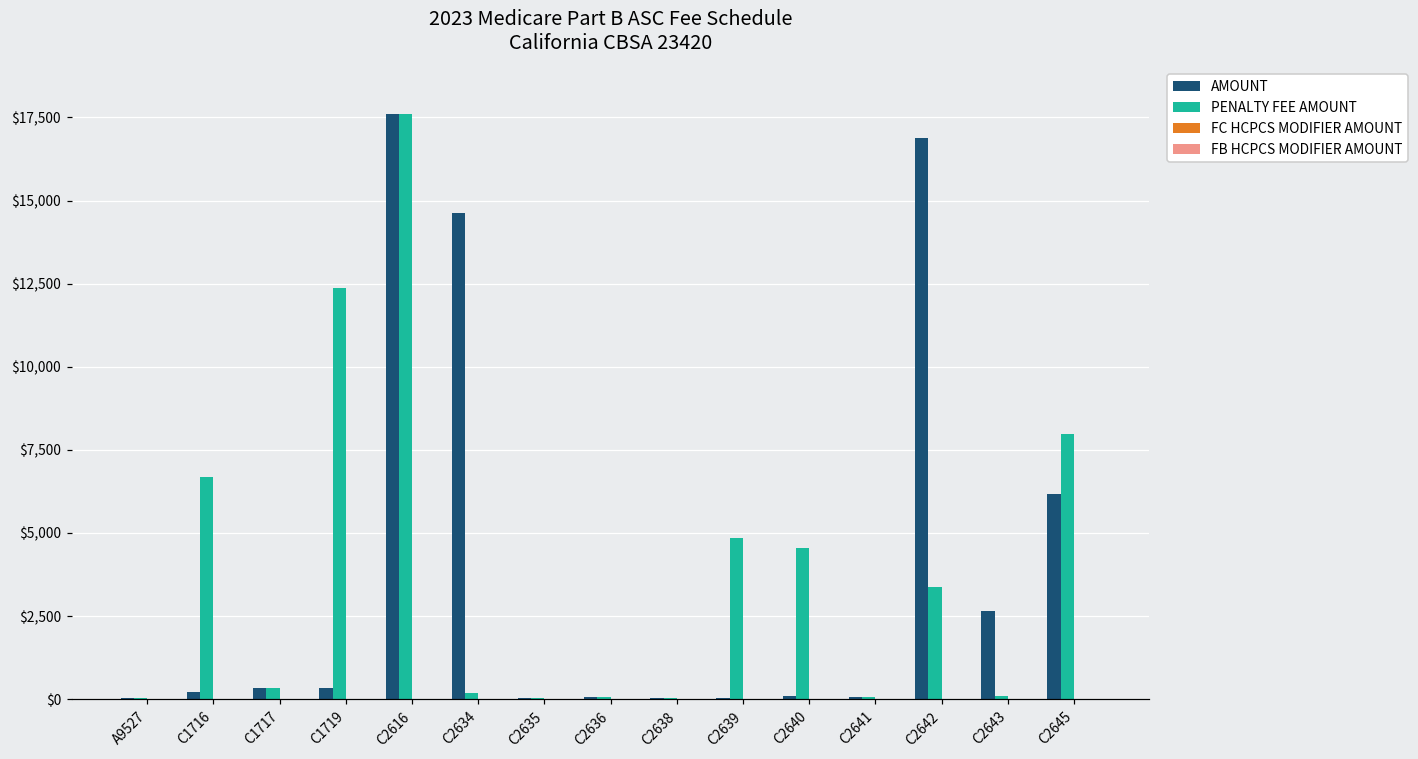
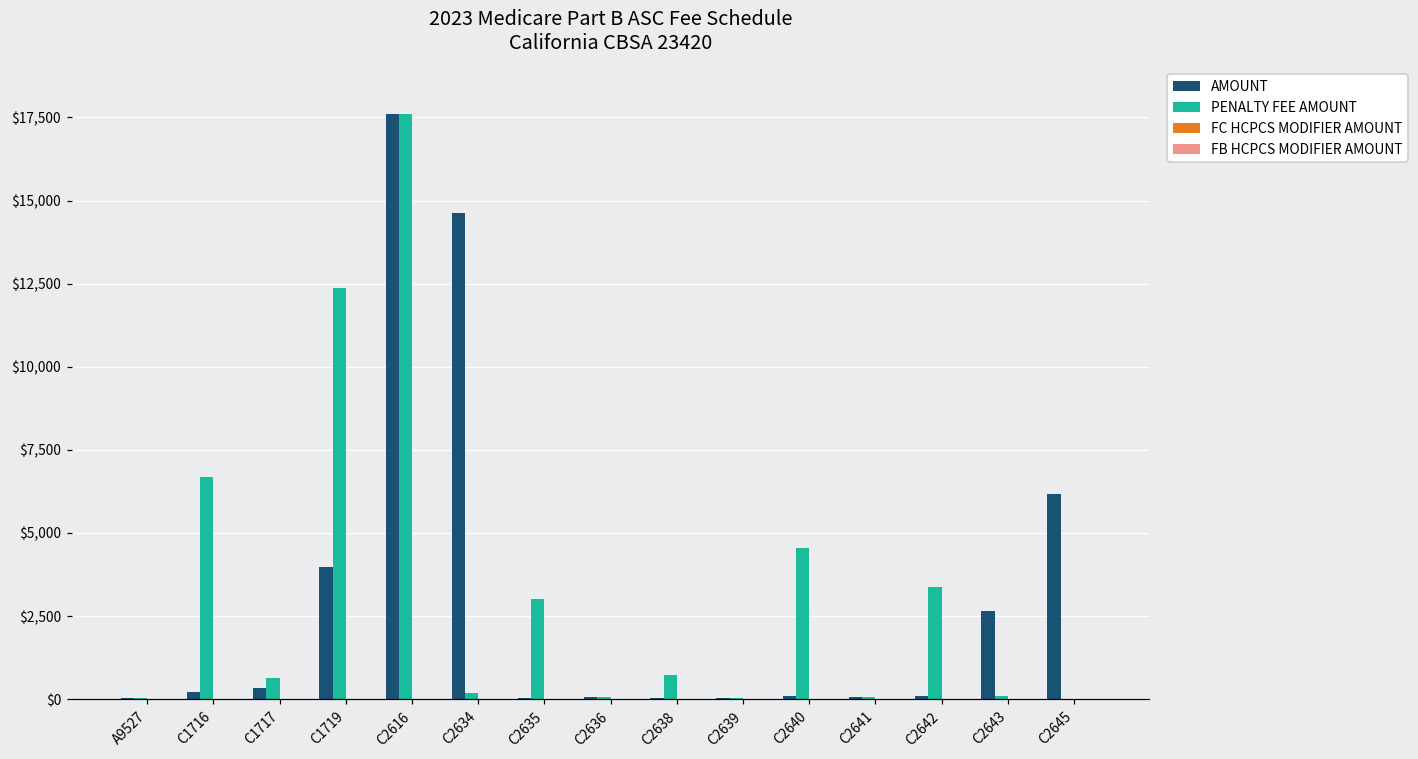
  {
    "AMOUNT": {
      "C1716": "$200",
      "C1717": "$300",
-     "C1719": "$300",
+     "C1719": "$4,000",
      "C2616": "$17,600",
      "C2634": "$14,600",
      "C2640": "$100",
-     "C2642": "$16,900",
+     "C2642": "$100",
      "C2643": "$2,700",
      "C2645": "$6,200"
    },
    "PENALTY FEE AMOUNT": {
      "C1716": "$6,700",
-     "C1717": "$300",
+     "C1717": "$600",
      "C1719": "$12,400",
      "C2616": "$17,600",
      "C2634": "$200",
-     "C2635": "$100",
-     "C2638": "$0",
-     "C2639": "$4,800",
+     "C2635": "$3,000",
+     "C2638": "$700",
+     "C2639": "$0",
      "C2640": "$4,500",
      "C2642": "$3,400",
-     "C2645": "$8,000"
+     "C2645": "$0"
    },
    "FC HCPCS MODIFIER AMOUNT": {
      "A9527": "$0",
      "C1716": "$0",
      "C1717": "$0",
      "C1719": "$0",
      "C2616": "$0",
      "C2634": "$0",
      "C2635": "$0",
      "C2636": "$0",
      "C2638": "$0",
      "C2639": "$0",
      "C2640": "$0",
      "C2641": "$0",
      "C2642": "$0",
      "C2643": "$0",
      "C2645": "$0"
    },
    "FB HCPCS MODIFIER AMOUNT": {
      "A9527": "$0",
      "C1716": "$0",
      "C1717": "$0",
      "C1719": "$0",
      "C2616": "$0",
      "C2634": "$0",
      "C2635": "$0",
      "C2636": "$0",
      "C2638": "$0",
      "C2639": "$0",
      "C2640": "$0",
      "C2641": "$0",
      "C2642": "$0",
      "C2643": "$0",
      "C2645": "$0"
    }
  }
